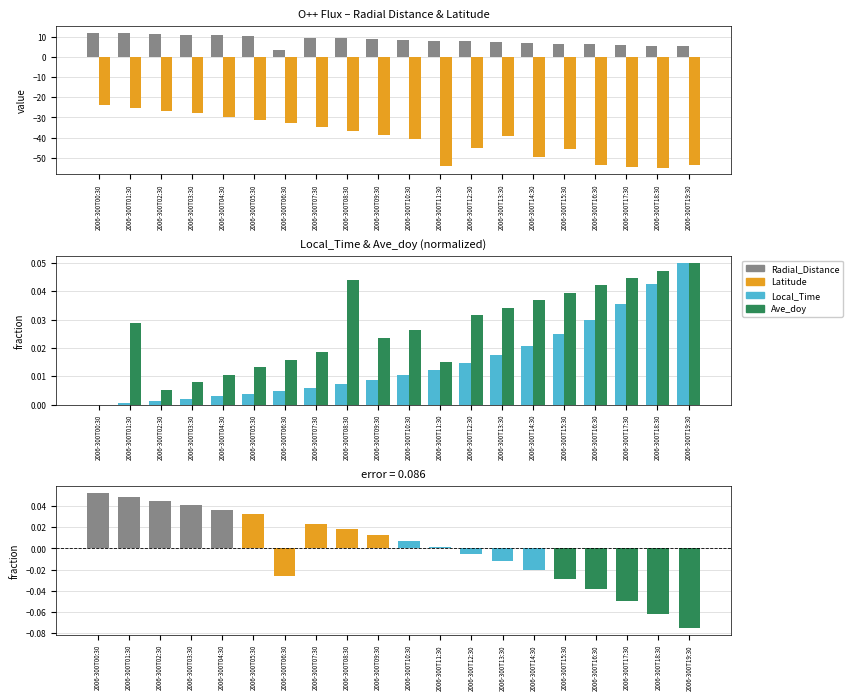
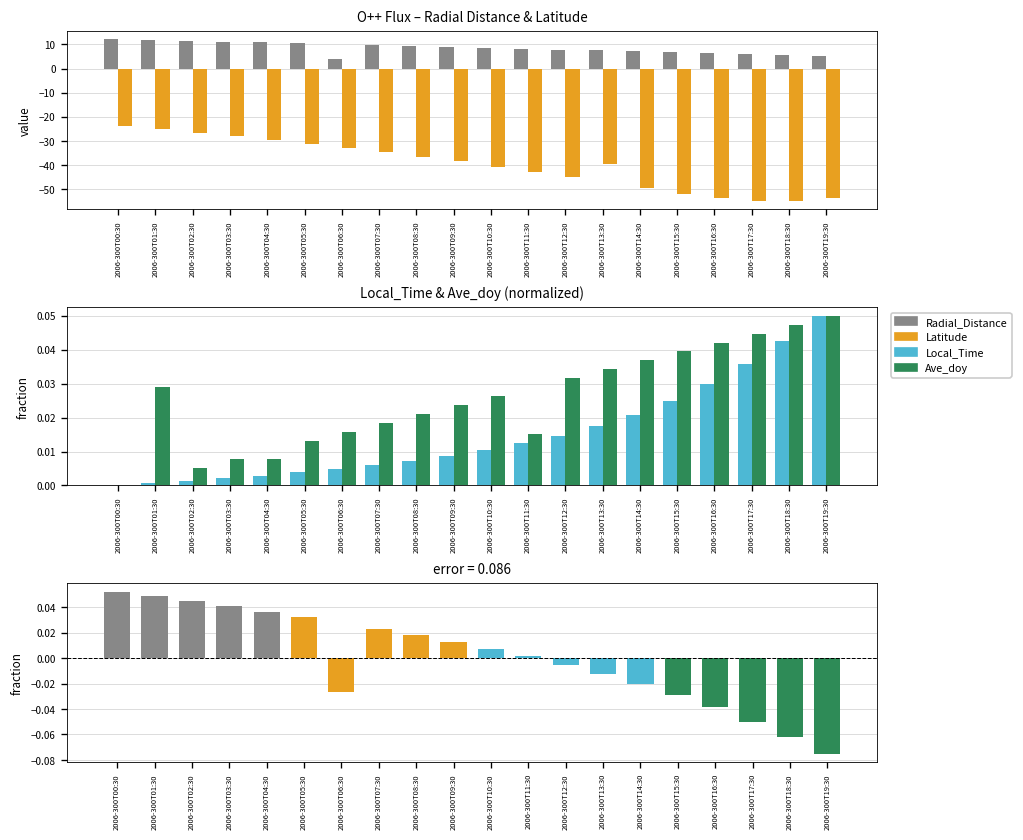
  {
    "O++ Flux – Radial Distance & Latitude": {
      "Radial_Distance": {
        "2006-300T00:30": 12,
        "2006-300T01:30": 12,
        "2006-300T02:30": 12,
        "2006-300T03:30": 11,
        "2006-300T04:30": 11,
        "2006-300T05:30": 10,
        "2006-300T06:30": 4,
        "2006-300T07:30": 10,
        "2006-300T08:30": 9,
        "2006-300T09:30": 9,
        "2006-300T10:30": 9,
        "2006-300T11:30": 8,
        "2006-300T12:30": 8,
        "2006-300T13:30": 7,
        "2006-300T14:30": 7,
        "2006-300T15:30": 7,
        "2006-300T16:30": 6,
        "2006-300T17:30": 6,
        "2006-300T18:30": 6,
        "2006-300T19:30": 5
      },
      "Latitude": {
        "2006-300T00:30": -24,
        "2006-300T01:30": -25,
        "2006-300T02:30": -27,
        "2006-300T03:30": -28,
        "2006-300T04:30": -30,
        "2006-300T05:30": -31,
        "2006-300T06:30": -33,
        "2006-300T07:30": -35,
        "2006-300T08:30": -36,
        "2006-300T09:30": -38,
        "2006-300T10:30": -41,
-       "2006-300T11:30": -54,
+       "2006-300T11:30": -43,
        "2006-300T12:30": -45,
        "2006-300T13:30": -39,
        "2006-300T14:30": -50,
-       "2006-300T15:30": -46,
+       "2006-300T15:30": -52,
        "2006-300T16:30": -54,
        "2006-300T17:30": -55,
        "2006-300T18:30": -55,
        "2006-300T19:30": -54
      }
    },
    "Local_Time & Ave_doy (normalized)": {
      "Local_Time": {
        "2006-300T00:30": 0.000,
        "2006-300T02:30": 0.001,
        "2006-300T03:30": 0.002,
        "2006-300T04:30": 0.003,
        "2006-300T05:30": 0.004,
        "2006-300T06:30": 0.005,
        "2006-300T07:30": 0.006,
        "2006-300T08:30": 0.007,
        "2006-300T09:30": 0.009,
        "2006-300T10:30": 0.010,
        "2006-300T11:30": 0.012,
        "2006-300T12:30": 0.015,
        "2006-300T13:30": 0.017,
        "2006-300T14:30": 0.021,
        "2006-300T15:30": 0.025,
        "2006-300T16:30": 0.030,
        "2006-300T17:30": 0.036,
        "2006-300T18:30": 0.043,
        "2006-300T19:30": 0.050
      },
      "Ave_doy": {
        "2006-300T00:30": 0.000,
        "2006-300T01:30": 0.029,
        "2006-300T02:30": 0.005,
        "2006-300T03:30": 0.008,
-       "2006-300T04:30": 0.011,
+       "2006-300T04:30": 0.008,
        "2006-300T05:30": 0.013,
        "2006-300T06:30": 0.016,
        "2006-300T07:30": 0.018,
-       "2006-300T08:30": 0.044,
+       "2006-300T08:30": 0.021,
        "2006-300T09:30": 0.024,
        "2006-300T10:30": 0.026,
        "2006-300T11:30": 0.015,
        "2006-300T12:30": 0.032,
        "2006-300T13:30": 0.034,
        "2006-300T14:30": 0.037,
        "2006-300T15:30": 0.039,
        "2006-300T16:30": 0.042,
        "2006-300T17:30": 0.045,
        "2006-300T18:30": 0.047,
        "2006-300T19:30": 0.050
      }
    },
    "error = 0.086": {
      "2006-300T00:30": 0.052,
      "2006-300T01:30": 0.049,
      "2006-300T02:30": 0.045,
      "2006-300T03:30": 0.041,
      "2006-300T04:30": 0.037,
      "2006-300T05:30": 0.032,
      "2006-300T06:30": -0.026,
      "2006-300T07:30": 0.023,
      "2006-300T08:30": 0.018,
      "2006-300T09:30": 0.013,
      "2006-300T10:30": 0.007,
      "2006-300T12:30": -0.005,
      "2006-300T13:30": -0.012,
      "2006-300T14:30": -0.020,
      "2006-300T15:30": -0.029,
      "2006-300T16:30": -0.039,
      "2006-300T17:30": -0.050,
      "2006-300T18:30": -0.062,
      "2006-300T19:30": -0.075
    }
  }
